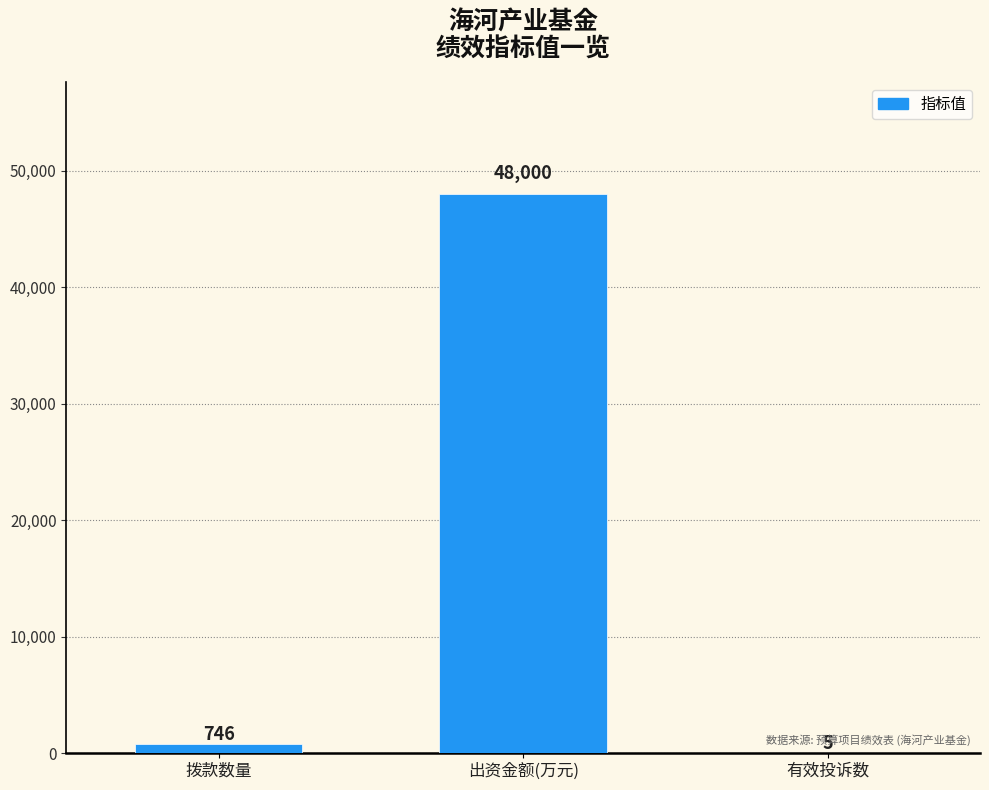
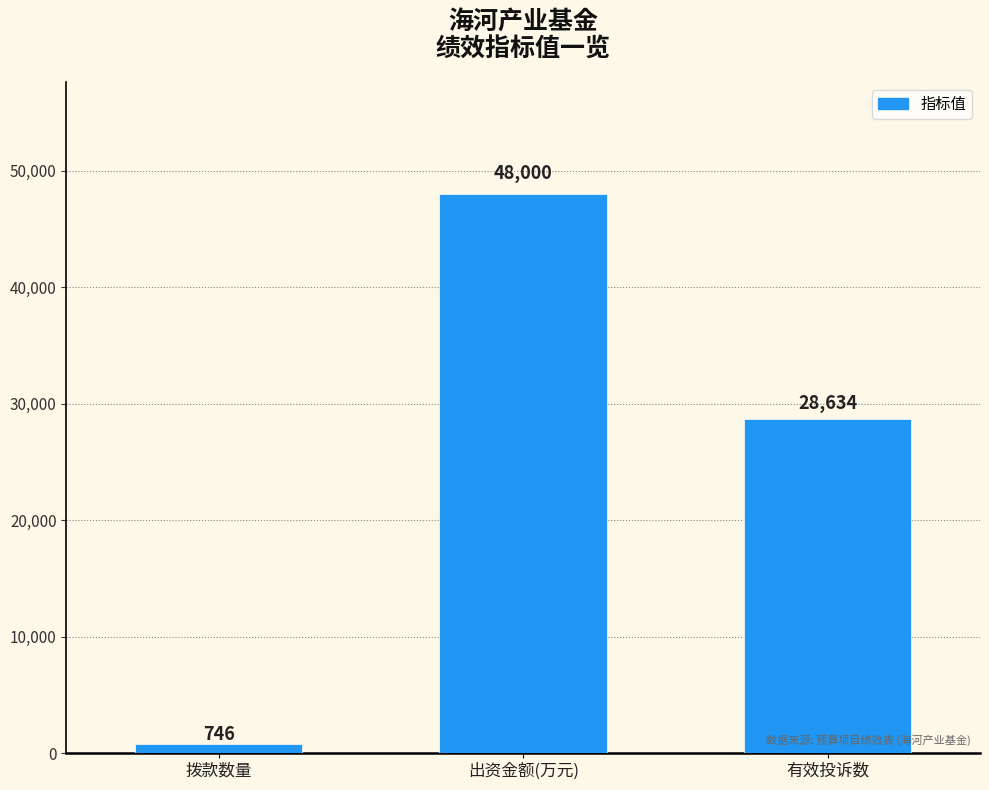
  {
    "拨款数量": "746",
    "出资金额(万元)": "48,000",
-   "有效投诉数": "5"
+   "有效投诉数": "28,634"
  }
